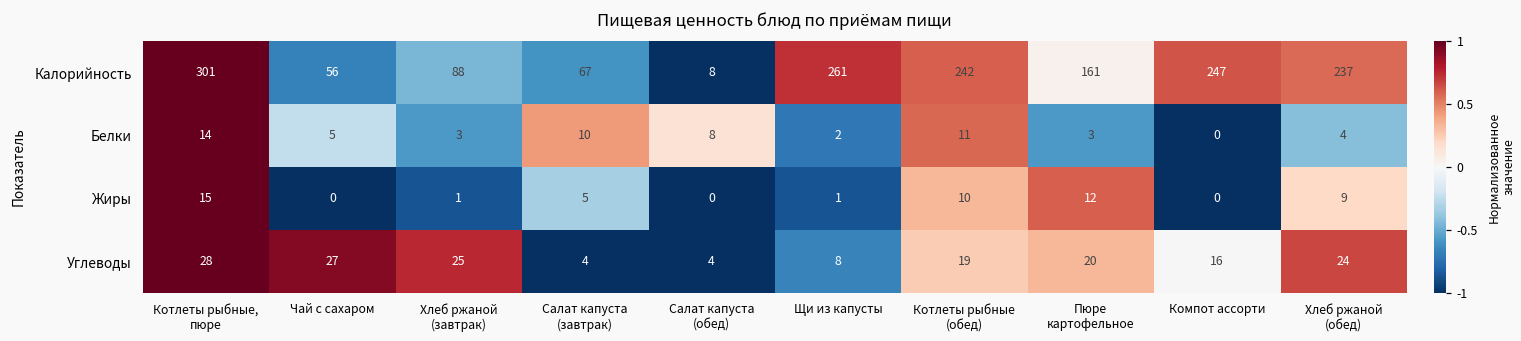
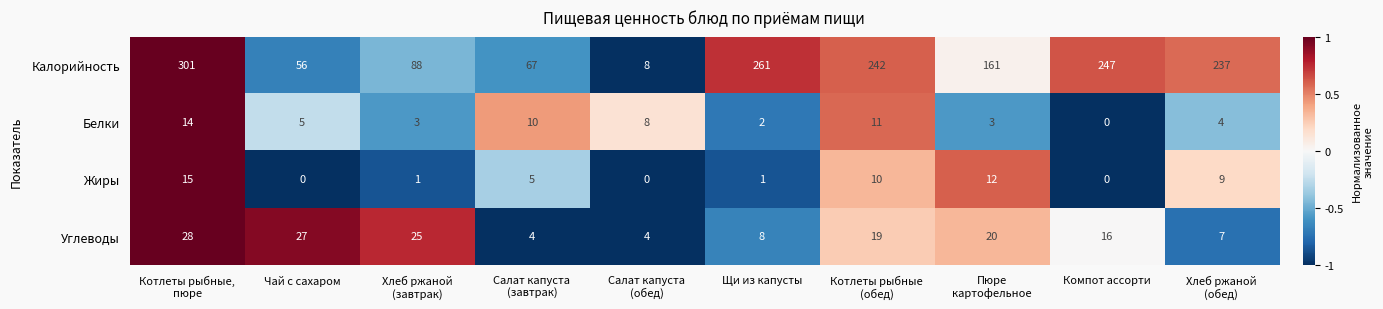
  {
    "Калорийность": {
      "Котлеты рыбные, пюре": 301,
      "Чай с сахаром": 56,
      "Хлеб ржаной (завтрак)": 88,
      "Салат капуста (завтрак)": 67,
      "Салат капуста (обед)": 8,
      "Щи из капусты": 261,
      "Котлеты рыбные (обед)": 242,
      "Пюре картофельное": 161,
      "Компот ассорти": 247,
      "Хлеб ржаной (обед)": 237
    },
    "Белки": {
      "Котлеты рыбные, пюре": 14,
      "Чай с сахаром": 5,
      "Хлеб ржаной (завтрак)": 3,
      "Салат капуста (завтрак)": 10,
      "Салат капуста (обед)": 8,
      "Щи из капусты": 2,
      "Котлеты рыбные (обед)": 11,
      "Пюре картофельное": 3,
      "Компот ассорти": 0,
      "Хлеб ржаной (обед)": 4
    },
    "Жиры": {
      "Котлеты рыбные, пюре": 15,
      "Чай с сахаром": 0,
      "Хлеб ржаной (завтрак)": 1,
      "Салат капуста (завтрак)": 5,
      "Салат капуста (обед)": 0,
      "Щи из капусты": 1,
      "Котлеты рыбные (обед)": 10,
      "Пюре картофельное": 12,
      "Компот ассорти": 0,
      "Хлеб ржаной (обед)": 9
    },
    "Углеводы": {
      "Котлеты рыбные, пюре": 28,
      "Чай с сахаром": 27,
      "Хлеб ржаной (завтрак)": 25,
      "Салат капуста (завтрак)": 4,
      "Салат капуста (обед)": 4,
      "Щи из капусты": 8,
      "Котлеты рыбные (обед)": 19,
      "Пюре картофельное": 20,
      "Компот ассорти": 16,
-     "Хлеб ржаной (обед)": 24
+     "Хлеб ржаной (обед)": 7
    }
  }
